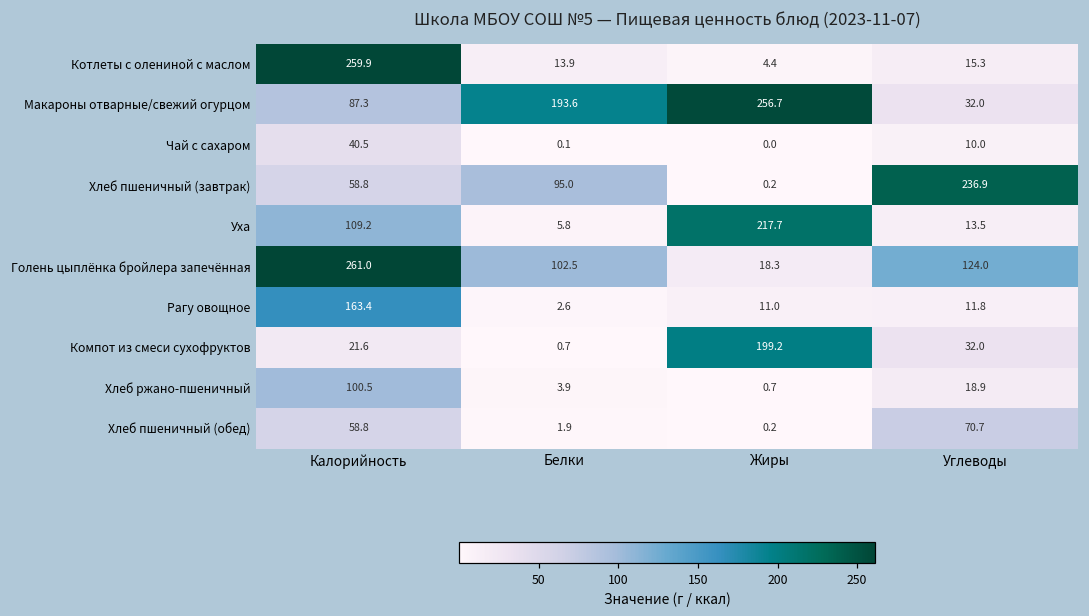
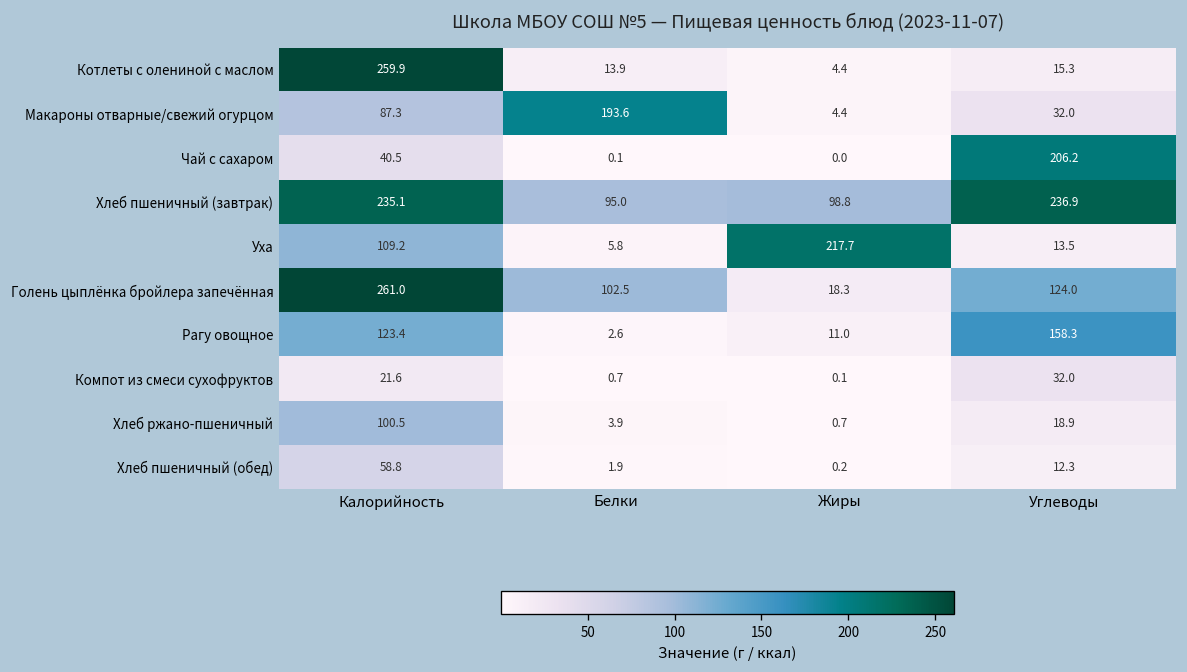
  {
    "Котлеты с олениной с маслом": {
      "Калорийность": 259.9,
      "Белки": 13.9,
      "Жиры": 4.4,
      "Углеводы": 15.3
    },
    "Макароны отварные/свежий огурцом": {
      "Калорийность": 87.3,
      "Белки": 193.6,
-     "Жиры": 256.7,
+     "Жиры": 4.4,
      "Углеводы": 32.0
    },
    "Чай с сахаром": {
      "Калорийность": 40.5,
      "Белки": 0.1,
      "Жиры": 0.0,
-     "Углеводы": 10.0
+     "Углеводы": 206.2
    },
    "Хлеб пшеничный (завтрак)": {
-     "Калорийность": 58.8,
+     "Калорийность": 235.1,
      "Белки": 95.0,
-     "Жиры": 0.2,
+     "Жиры": 98.8,
      "Углеводы": 236.9
    },
    "Уха": {
      "Калорийность": 109.2,
      "Белки": 5.8,
      "Жиры": 217.7,
      "Углеводы": 13.5
    },
    "Голень цыплёнка бройлера запечённая": {
      "Калорийность": 261.0,
      "Белки": 102.5,
      "Жиры": 18.3,
      "Углеводы": 124.0
    },
    "Рагу овощное": {
-     "Калорийность": 163.4,
+     "Калорийность": 123.4,
      "Белки": 2.6,
      "Жиры": 11.0,
-     "Углеводы": 11.8
+     "Углеводы": 158.3
    },
    "Компот из смеси сухофруктов": {
      "Калорийность": 21.6,
      "Белки": 0.7,
-     "Жиры": 199.2,
+     "Жиры": 0.1,
      "Углеводы": 32.0
    },
    "Хлеб ржано-пшеничный": {
      "Калорийность": 100.5,
      "Белки": 3.9,
      "Жиры": 0.7,
      "Углеводы": 18.9
    },
    "Хлеб пшеничный (обед)": {
      "Калорийность": 58.8,
      "Белки": 1.9,
      "Жиры": 0.2,
-     "Углеводы": 70.7
+     "Углеводы": 12.3
    }
  }
